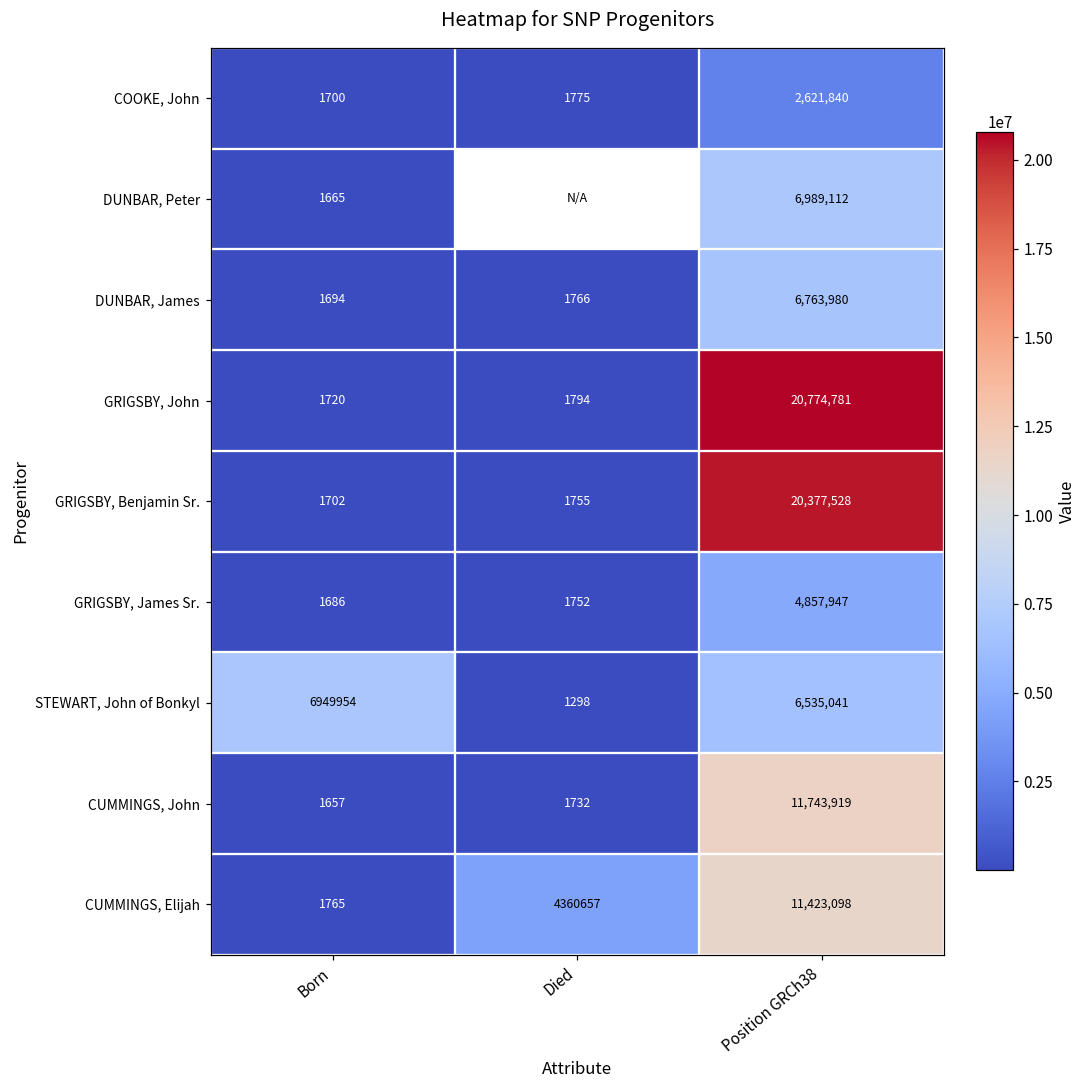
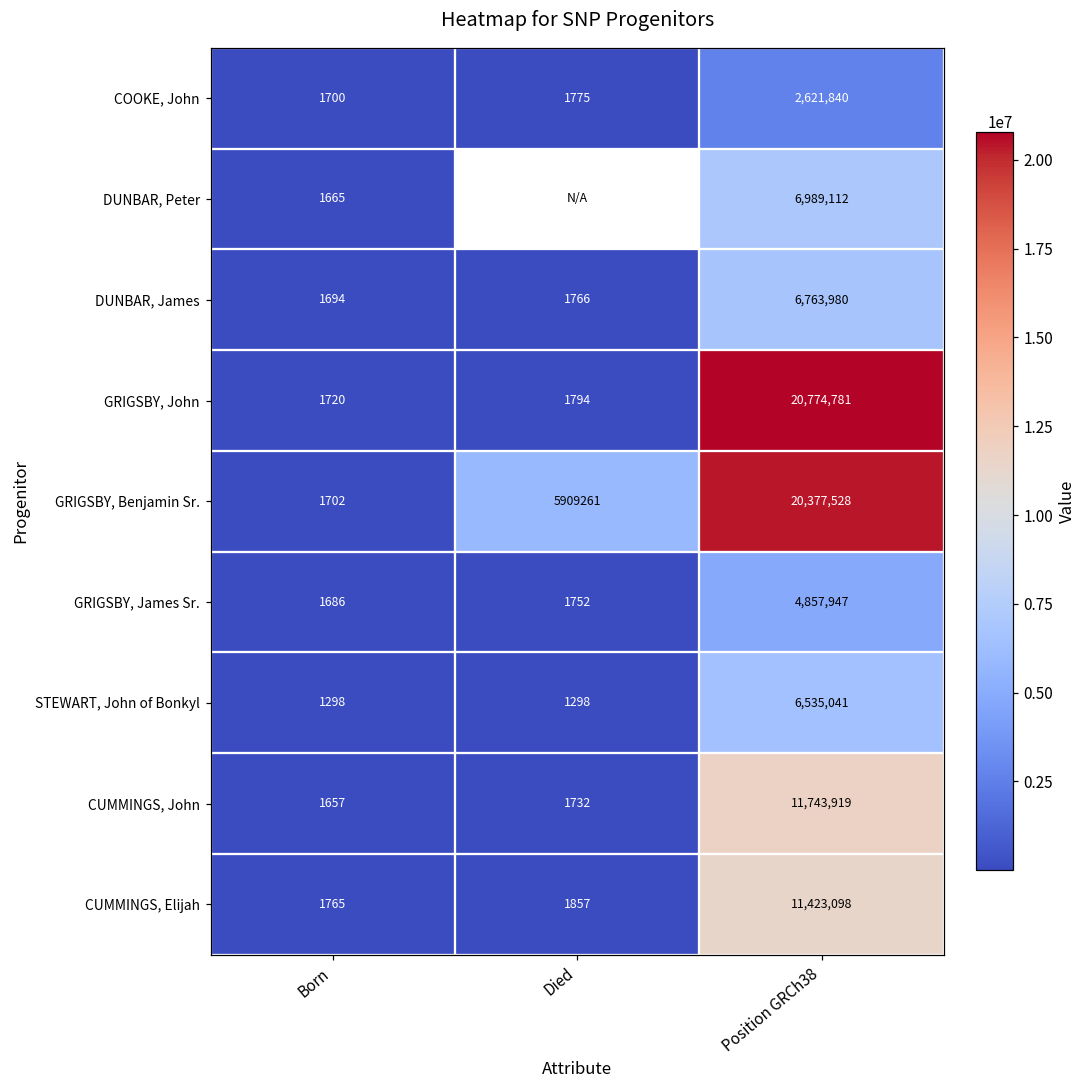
  {
    "COOKE, John": {
      "Born": "1700",
      "Died": "1775",
      "Position GRCh38": "2,621,840"
    },
    "DUNBAR, Peter": {
      "Born": "1665",
      "Position GRCh38": "6,989,112"
    },
    "DUNBAR, James": {
      "Born": "1694",
      "Died": "1766",
      "Position GRCh38": "6,763,980"
    },
    "GRIGSBY, John": {
      "Born": "1720",
      "Died": "1794",
      "Position GRCh38": "20,774,781"
    },
    "GRIGSBY, Benjamin Sr.": {
      "Born": "1702",
-     "Died": "1755",
+     "Died": "5909261",
      "Position GRCh38": "20,377,528"
    },
    "GRIGSBY, James Sr.": {
      "Born": "1686",
      "Died": "1752",
      "Position GRCh38": "4,857,947"
    },
    "STEWART, John of Bonkyl": {
-     "Born": "6949954",
+     "Born": "1298",
      "Died": "1298",
      "Position GRCh38": "6,535,041"
    },
    "CUMMINGS, John": {
      "Born": "1657",
      "Died": "1732",
      "Position GRCh38": "11,743,919"
    },
    "CUMMINGS, Elijah": {
      "Born": "1765",
-     "Died": "4360657",
+     "Died": "1857",
      "Position GRCh38": "11,423,098"
    }
  }
